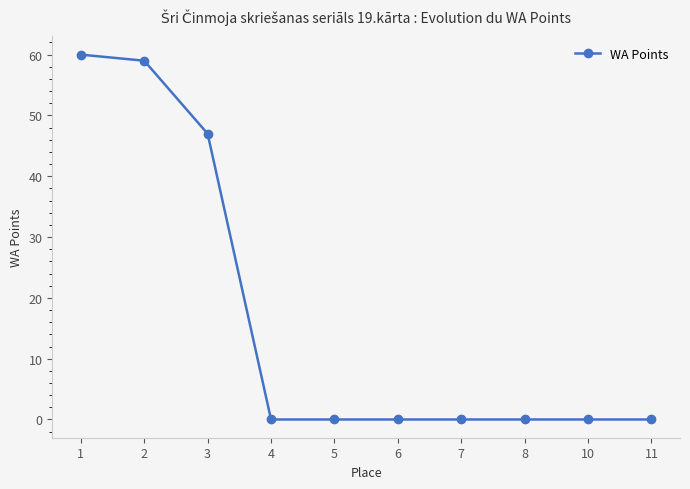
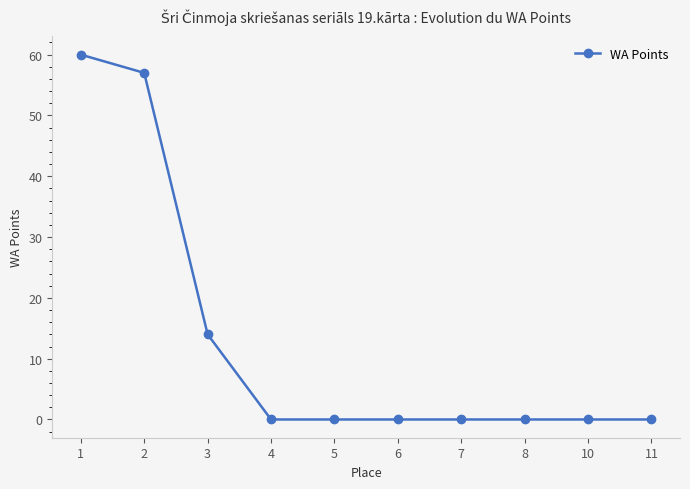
  {
    "1": 60,
-   "2": 59,
-   "3": 47,
+   "2": 57,
+   "3": 14,
    "4": 0,
    "5": 0,
    "6": 0,
    "7": 0,
    "8": 0,
    "10": 0,
    "11": 0
  }
